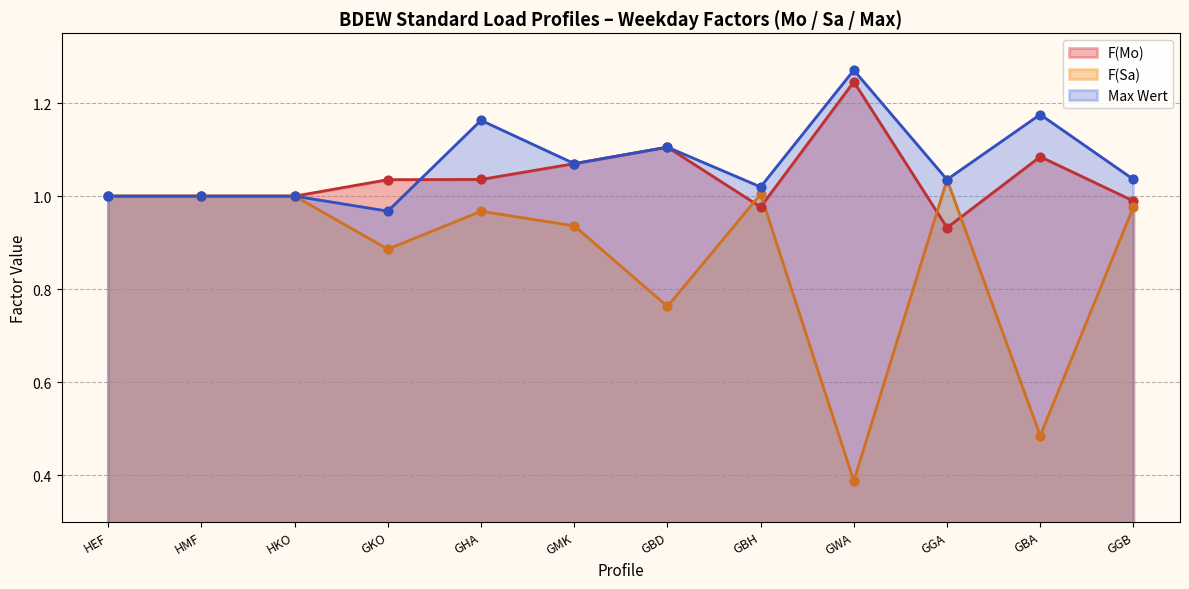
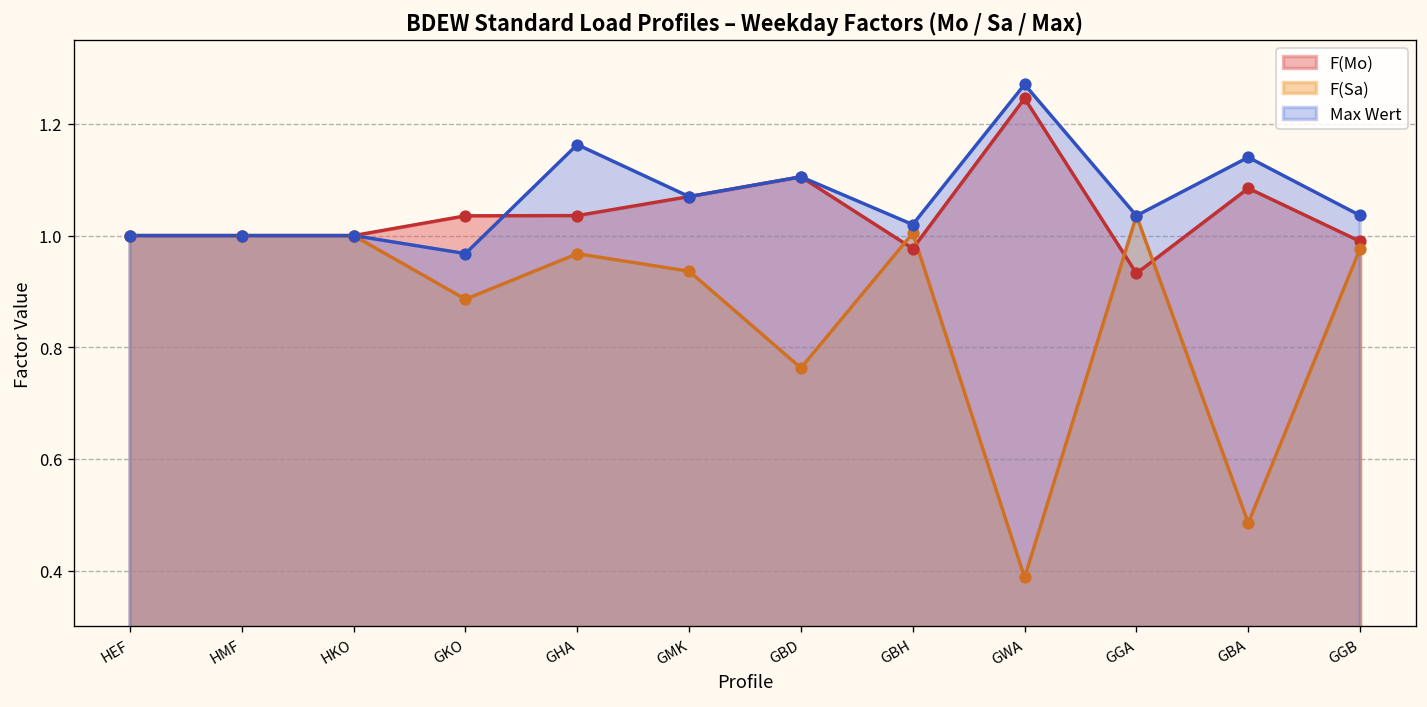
  {
    "Max Wert": {
      "GKO": 0.97,
      "GHA": 1.16,
      "GBH": 1.02,
      "GWA": 1.27,
-     "GBA": 1.18,
+     "GBA": 1.14,
      "GGB": 1.04
    }
  }
